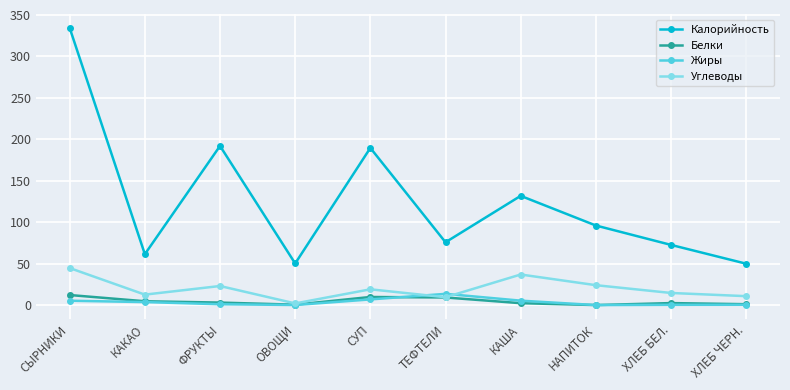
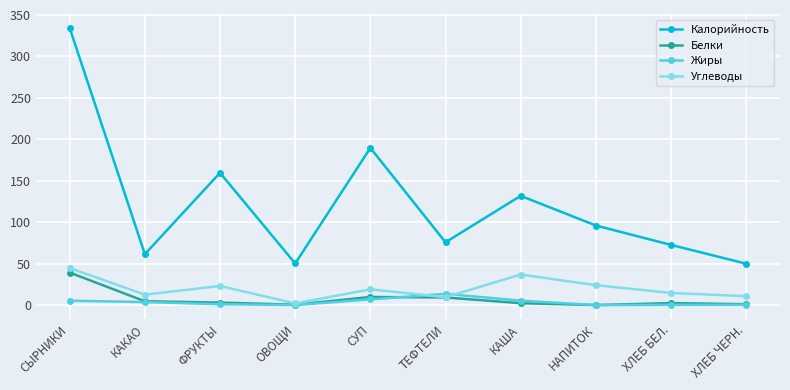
  {
    "Калорийность": {
      "СЫРНИКИ": 330,
      "КАКАО": 60,
-     "ФРУКТЫ": 190,
+     "ФРУКТЫ": 160,
      "ОВОЩИ": 50,
      "СУП": 190,
      "ТЕФТЕЛИ": 80,
      "КАША": 130,
      "НАПИТОК": 100,
      "ХЛЕБ БЕЛ.": 70,
      "ХЛЕБ ЧЕРН.": 50
    },
    "Белки": {
-     "СЫРНИКИ": 10
+     "СЫРНИКИ": 40
    }
  }
